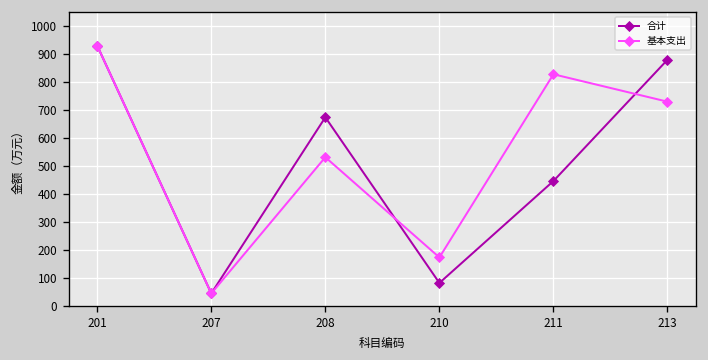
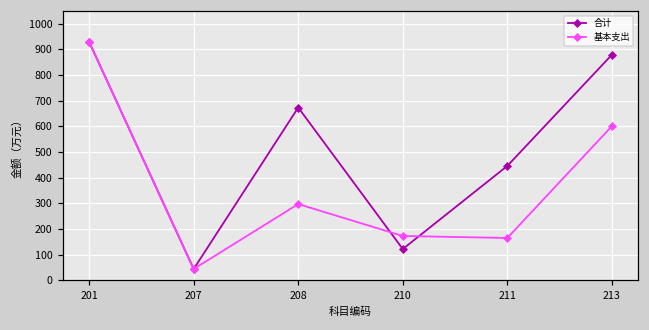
  {
    "合计": {
      "208": 670,
-     "210": 80,
+     "210": 120,
      "211": 450,
      "213": 880
    },
    "基本支出": {
-     "208": 530,
+     "208": 300,
      "210": 170,
-     "211": 830,
-     "213": 730
+     "211": 160,
+     "213": 600
    }
  }
